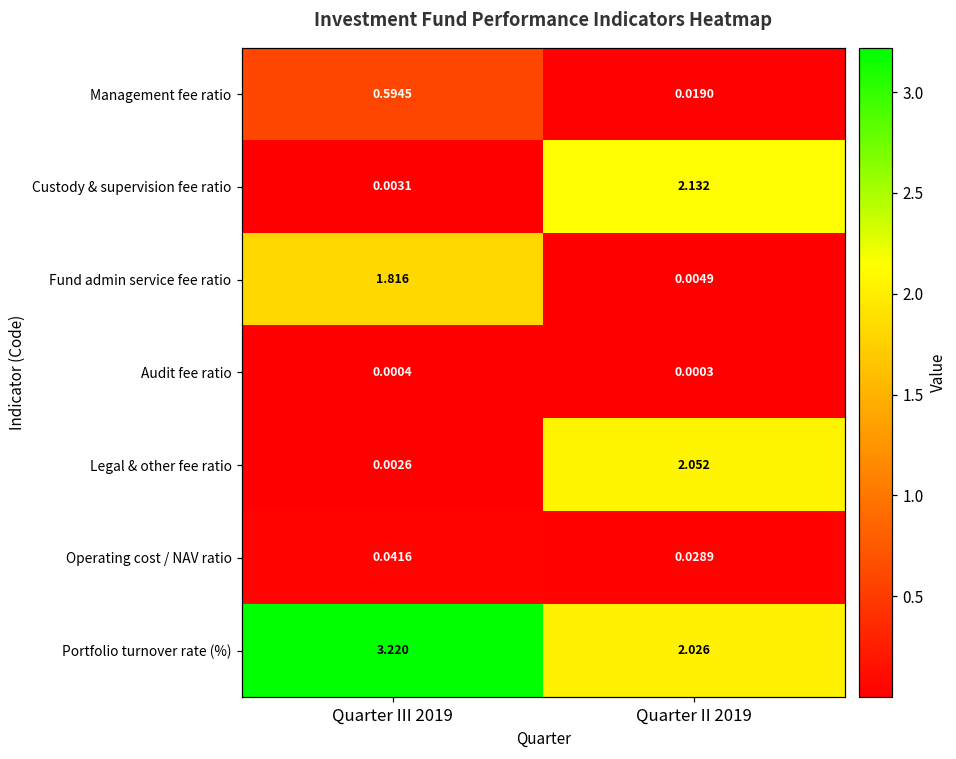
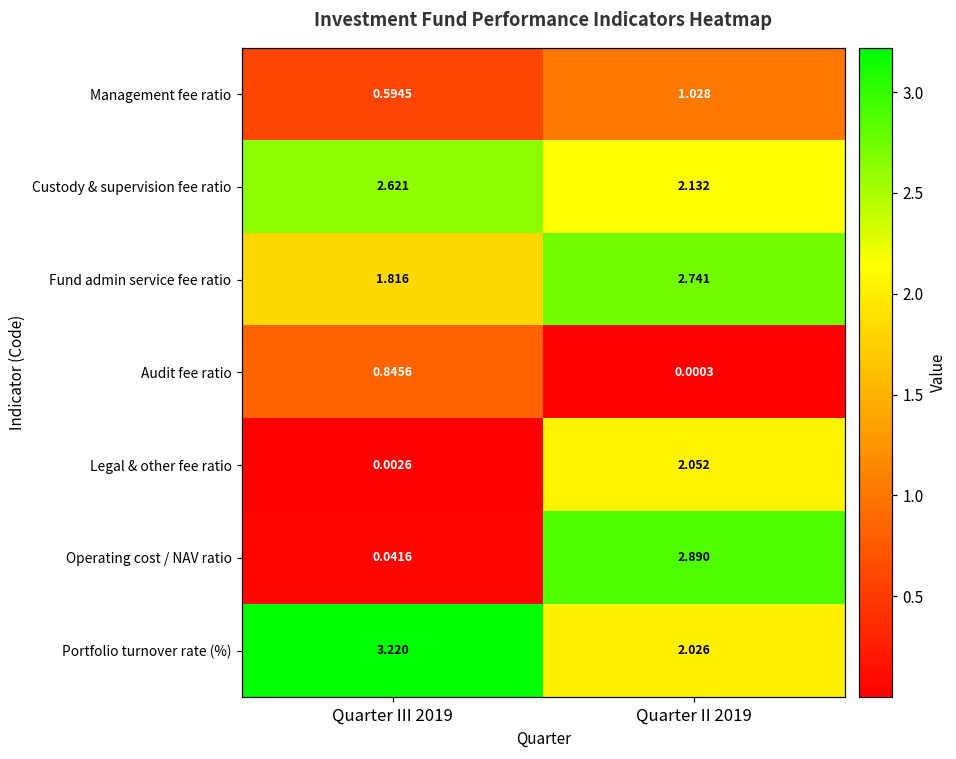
  {
    "Management fee ratio": {
      "Quarter III 2019": 0.5945,
-     "Quarter II 2019": 0.0190
+     "Quarter II 2019": 1.028
    },
    "Custody & supervision fee ratio": {
-     "Quarter III 2019": 0.0031,
+     "Quarter III 2019": 2.621,
      "Quarter II 2019": 2.132
    },
    "Fund admin service fee ratio": {
      "Quarter III 2019": 1.816,
-     "Quarter II 2019": 0.0049
+     "Quarter II 2019": 2.741
    },
    "Audit fee ratio": {
-     "Quarter III 2019": 0.0004,
+     "Quarter III 2019": 0.8456,
      "Quarter II 2019": 0.0003
    },
    "Legal & other fee ratio": {
      "Quarter III 2019": 0.0026,
      "Quarter II 2019": 2.052
    },
    "Operating cost / NAV ratio": {
      "Quarter III 2019": 0.0416,
-     "Quarter II 2019": 0.0289
+     "Quarter II 2019": 2.890
    },
    "Portfolio turnover rate (%)": {
      "Quarter III 2019": 3.220,
      "Quarter II 2019": 2.026
    }
  }
